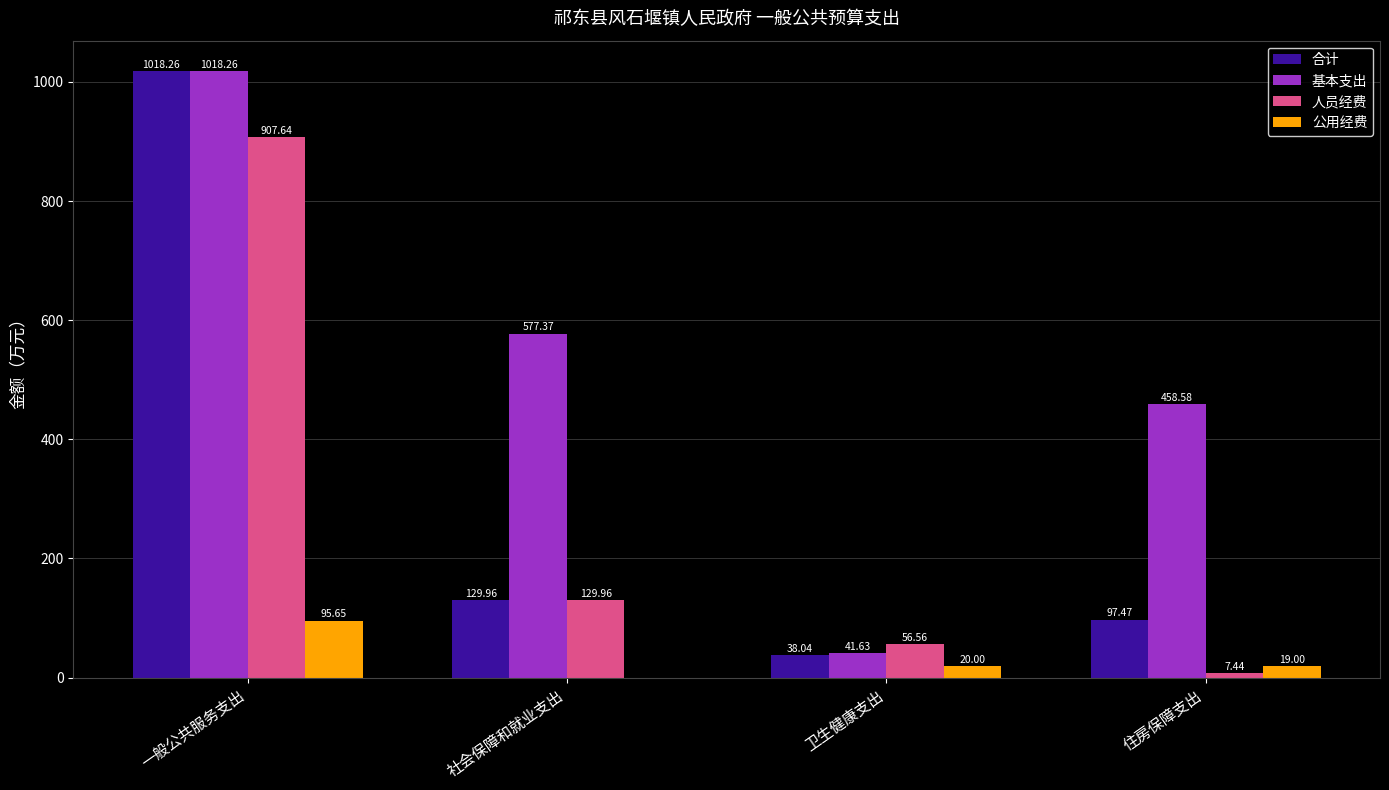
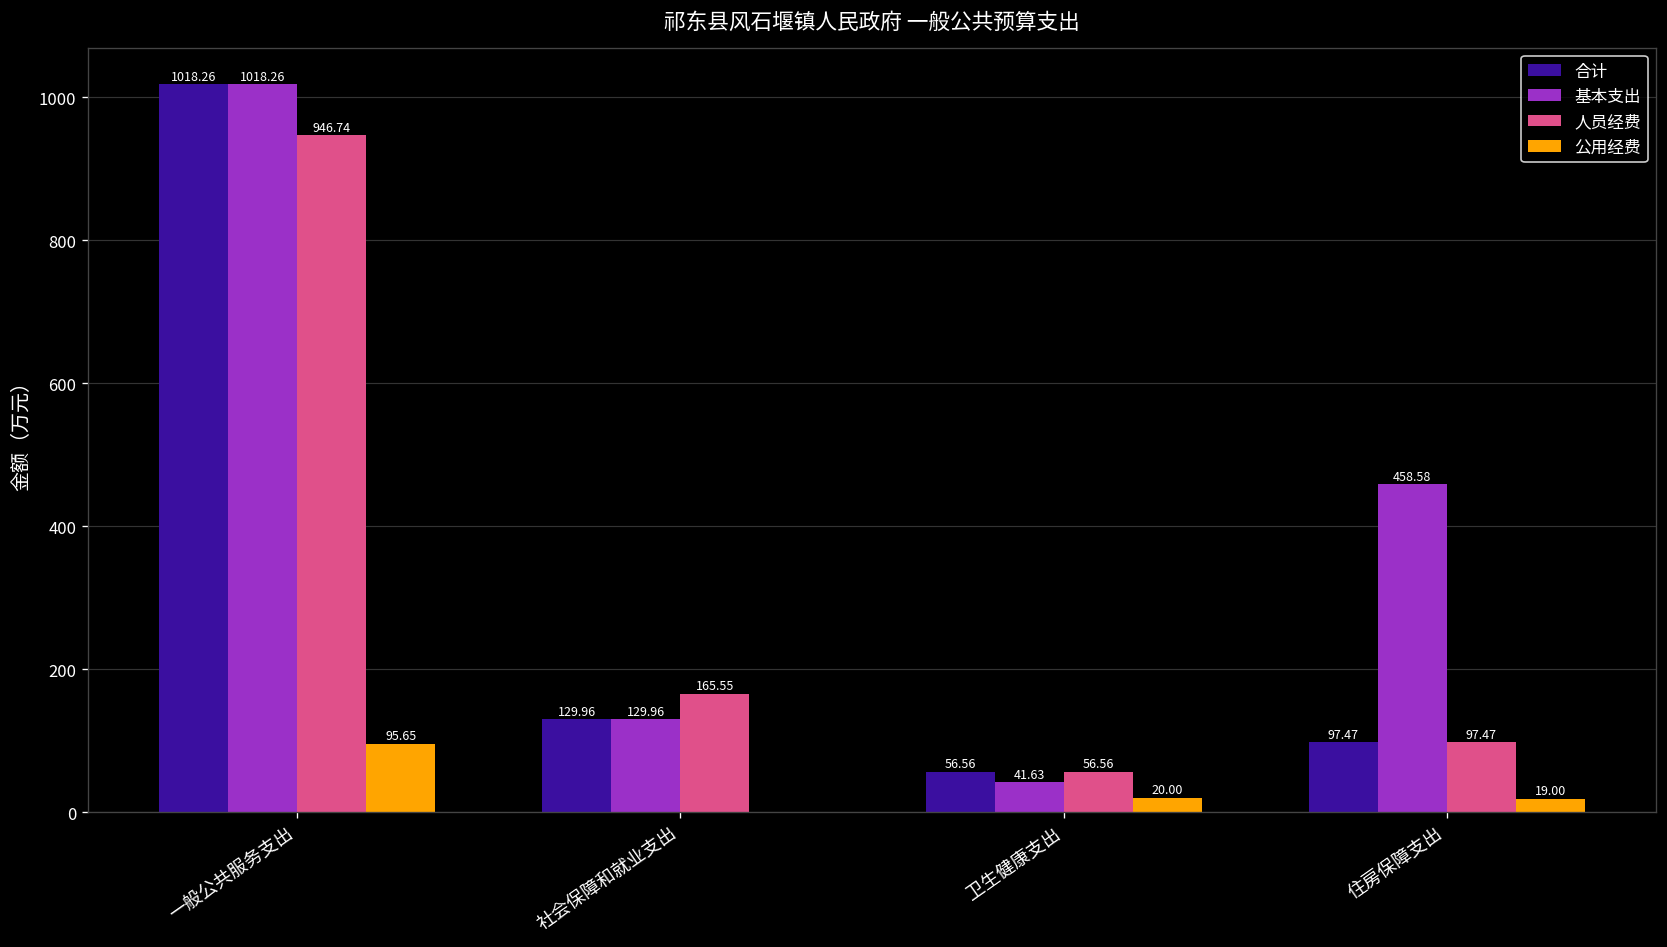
  {
    "合计": {
      "一般公共服务支出": 1018.26,
      "社会保障和就业支出": 129.96,
-     "卫生健康支出": 38.04,
+     "卫生健康支出": 56.56,
      "住房保障支出": 97.47
    },
    "基本支出": {
      "一般公共服务支出": 1018.26,
-     "社会保障和就业支出": 577.37,
+     "社会保障和就业支出": 129.96,
      "卫生健康支出": 41.63,
      "住房保障支出": 458.58
    },
    "人员经费": {
-     "一般公共服务支出": 907.64,
-     "社会保障和就业支出": 129.96,
+     "一般公共服务支出": 946.74,
+     "社会保障和就业支出": 165.55,
      "卫生健康支出": 56.56,
-     "住房保障支出": 7.44
+     "住房保障支出": 97.47
    },
    "公用经费": {
      "一般公共服务支出": 95.65,
      "卫生健康支出": 20.00,
      "住房保障支出": 19.00
    }
  }
